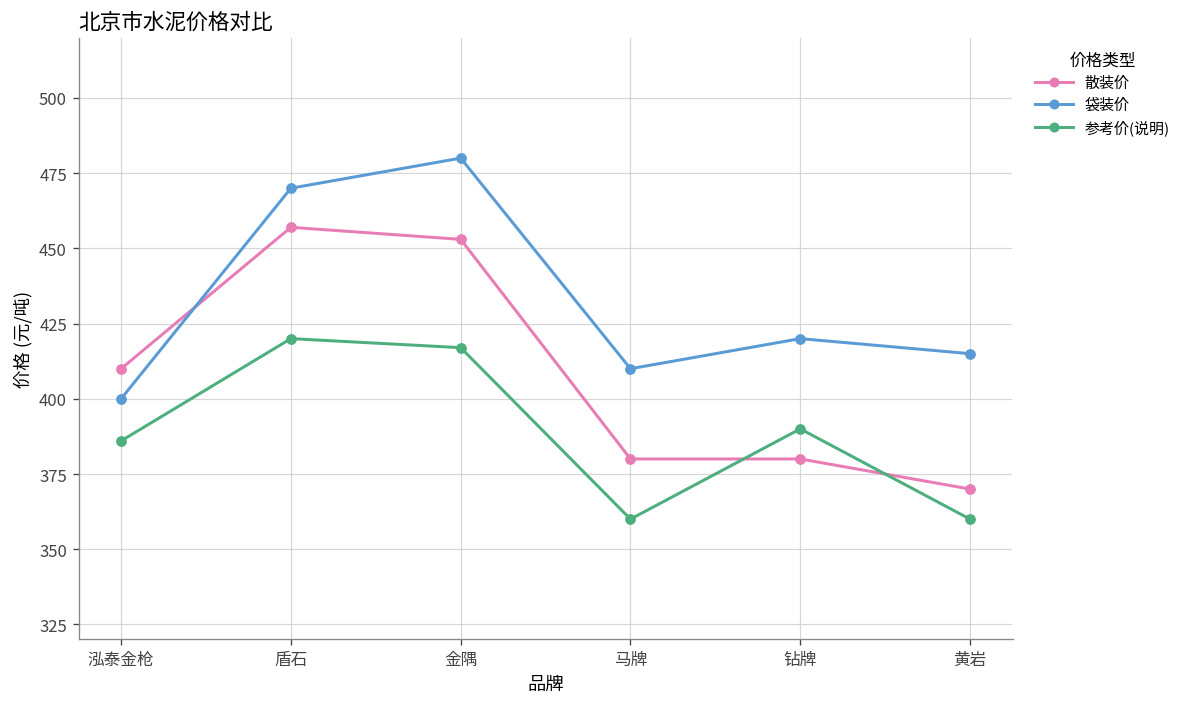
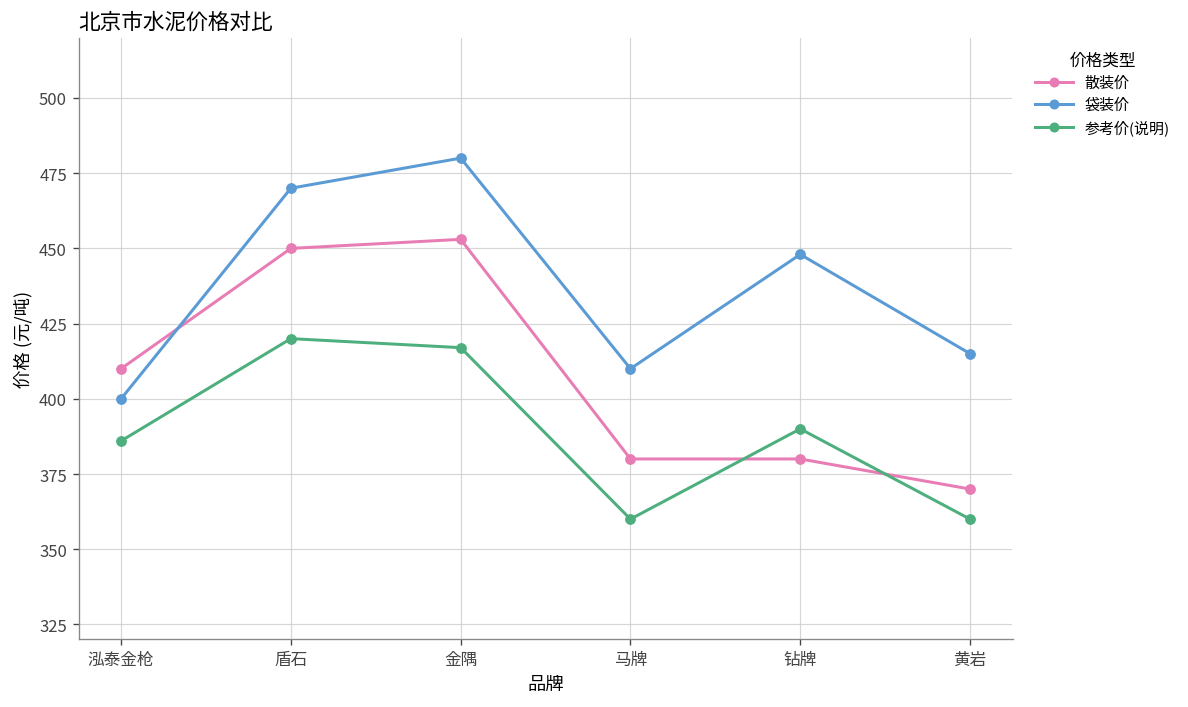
  {
    "散装价": {
      "泓泰金枪": 410,
-     "盾石": 457,
+     "盾石": 450,
      "金隅": 453,
      "马牌": 380,
      "钻牌": 380,
      "黄岩": 370
    },
    "袋装价": {
      "泓泰金枪": 400,
      "盾石": 470,
      "金隅": 480,
      "马牌": 410,
-     "钻牌": 420,
+     "钻牌": 448,
      "黄岩": 415
    },
    "参考价(说明)": {
      "泓泰金枪": 386,
      "盾石": 420,
      "金隅": 417,
      "马牌": 360,
      "钻牌": 390,
      "黄岩": 360
    }
  }
